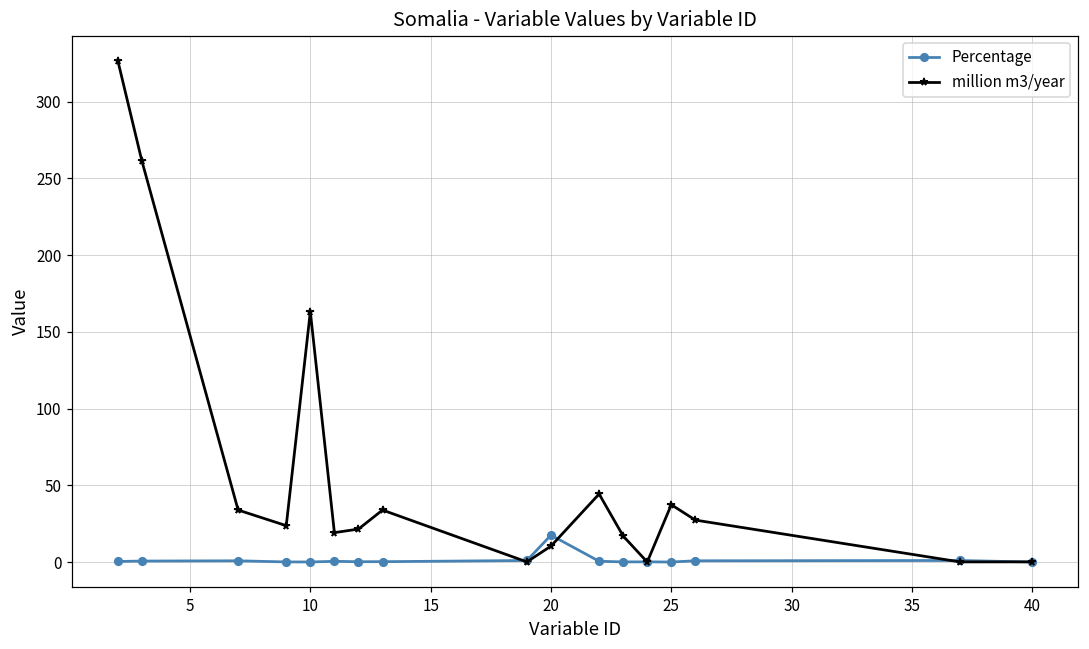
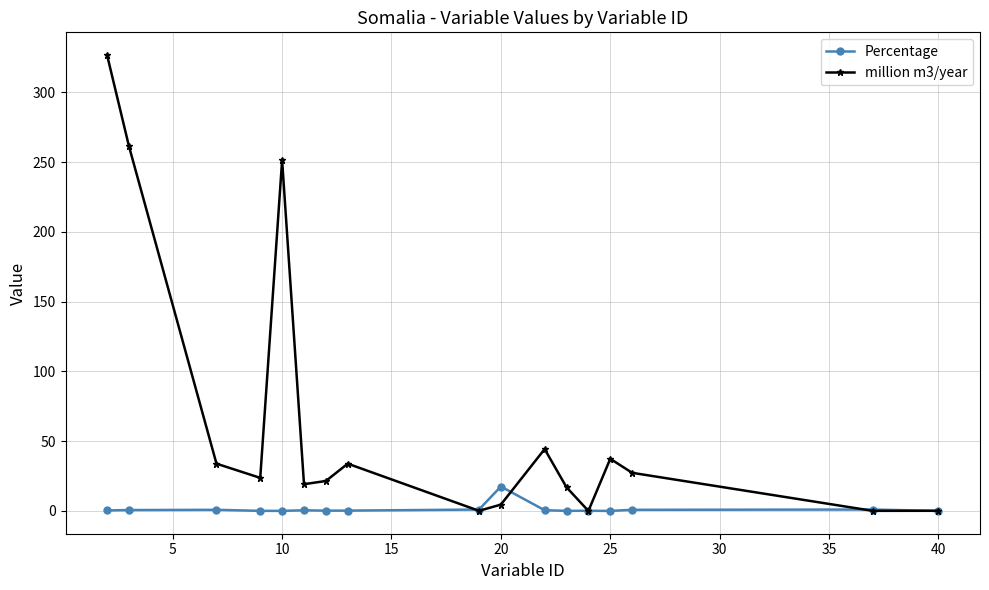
  {
    "Percentage": {
      "10": 0,
      "20": 18,
      "25": 0
    },
    "million m3/year": {
-     "10": 163,
-     "20": 10,
+     "10": 251,
+     "20": 5,
      "25": 37
    }
  }
